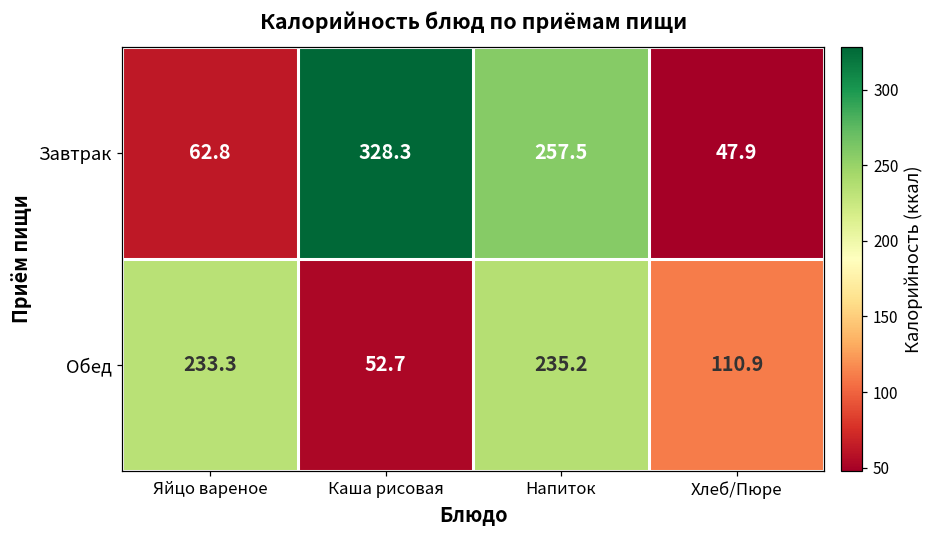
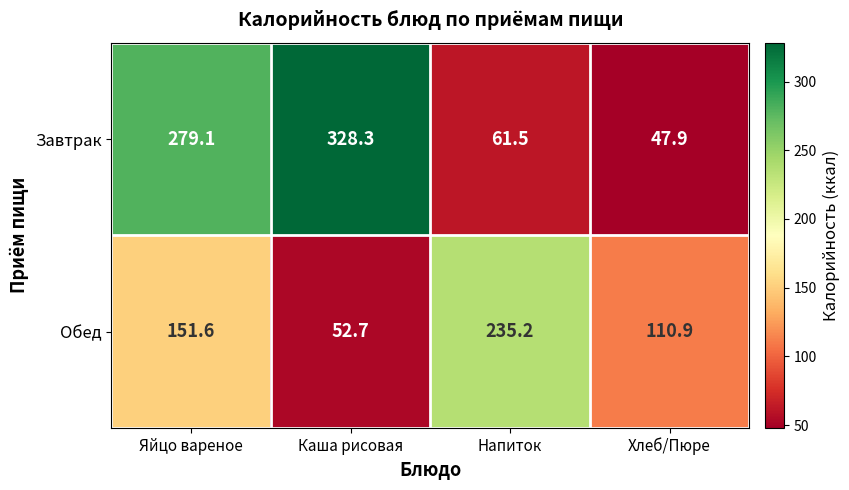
  {
    "Завтрак": {
-     "Яйцо вареное": 62.8,
+     "Яйцо вареное": 279.1,
      "Каша рисовая": 328.3,
-     "Напиток": 257.5,
+     "Напиток": 61.5,
      "Хлеб/Пюре": 47.9
    },
    "Обед": {
-     "Яйцо вареное": 233.3,
+     "Яйцо вареное": 151.6,
      "Каша рисовая": 52.7,
      "Напиток": 235.2,
      "Хлеб/Пюре": 110.9
    }
  }
